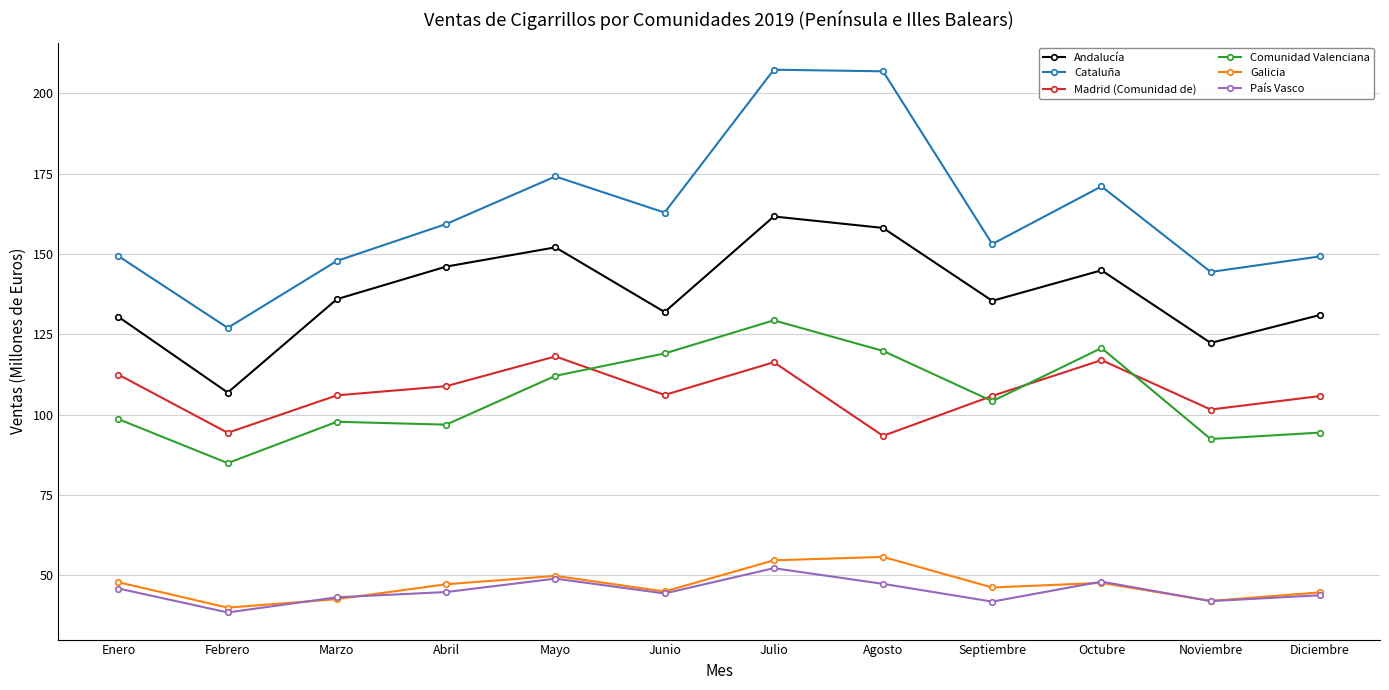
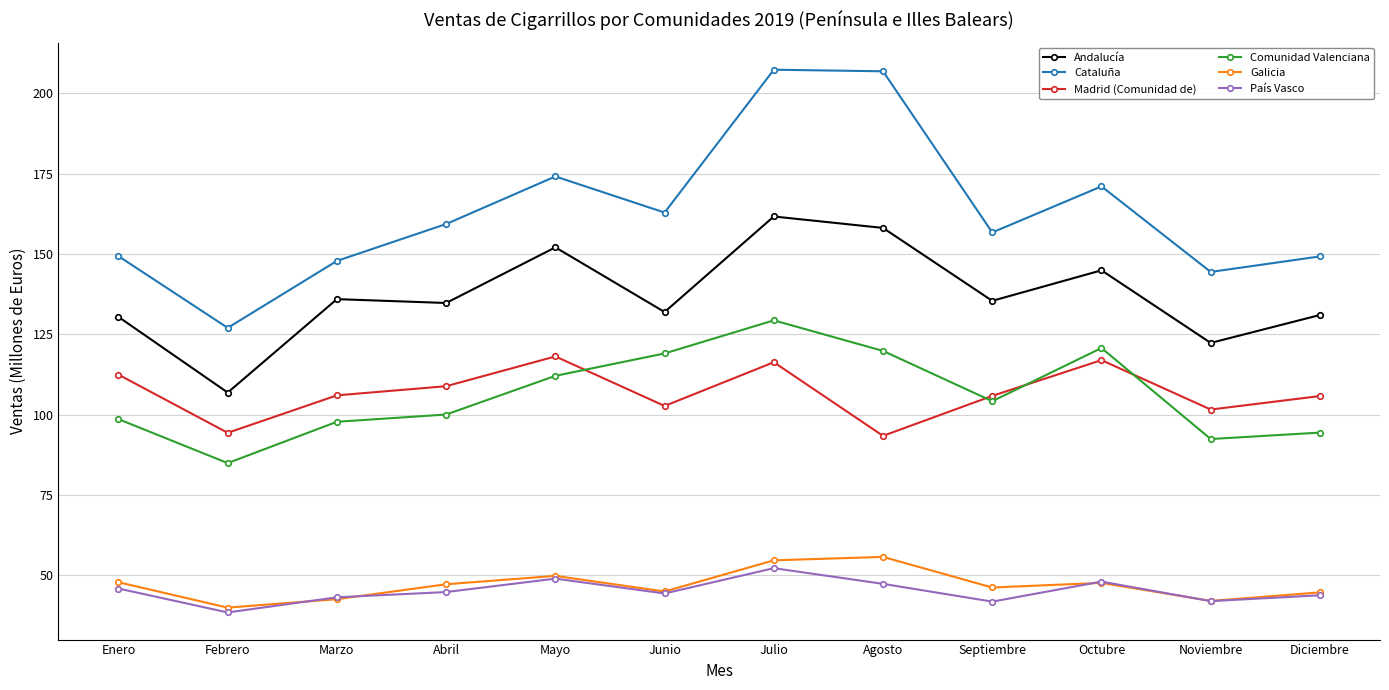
  {
    "Andalucía": {
      "Enero": 130,
      "Febrero": 107,
      "Marzo": 136,
-     "Abril": 146,
+     "Abril": 135,
      "Mayo": 152,
      "Junio": 132,
      "Julio": 162,
      "Agosto": 158,
      "Septiembre": 135,
      "Octubre": 145,
      "Noviembre": 122,
      "Diciembre": 131
    },
    "Cataluña": {
      "Enero": 149,
      "Febrero": 127,
      "Marzo": 148,
      "Abril": 159,
      "Mayo": 174,
      "Junio": 163,
      "Julio": 207,
      "Agosto": 207,
-     "Septiembre": 153,
+     "Septiembre": 157,
      "Octubre": 171,
      "Noviembre": 144,
      "Diciembre": 149
    },
    "Madrid (Comunidad de)": {
      "Enero": 112,
      "Febrero": 94,
      "Marzo": 106,
      "Abril": 109,
      "Mayo": 118,
-     "Junio": 106,
+     "Junio": 103,
      "Julio": 116,
      "Agosto": 93,
      "Septiembre": 106,
      "Octubre": 117,
      "Noviembre": 102,
      "Diciembre": 106
    },
    "Comunidad Valenciana": {
      "Enero": 99,
      "Febrero": 85,
      "Marzo": 98,
-     "Abril": 97,
+     "Abril": 100,
      "Mayo": 112,
      "Junio": 119,
      "Julio": 129,
      "Agosto": 120,
      "Septiembre": 104,
      "Octubre": 121,
      "Noviembre": 92,
      "Diciembre": 94
    },
    "Galicia": {
      "Enero": 48,
      "Febrero": 40,
      "Abril": 47,
      "Mayo": 50,
      "Julio": 55,
      "Agosto": 56,
      "Septiembre": 46,
      "Diciembre": 45
    },
    "País Vasco": {
      "Enero": 46,
      "Febrero": 38,
      "Abril": 45,
      "Mayo": 49,
      "Julio": 52,
      "Agosto": 47,
      "Septiembre": 42,
      "Diciembre": 44
    }
  }
